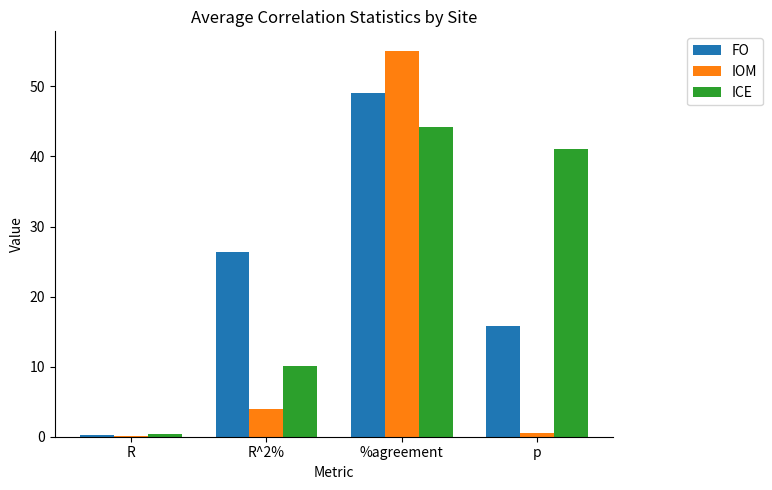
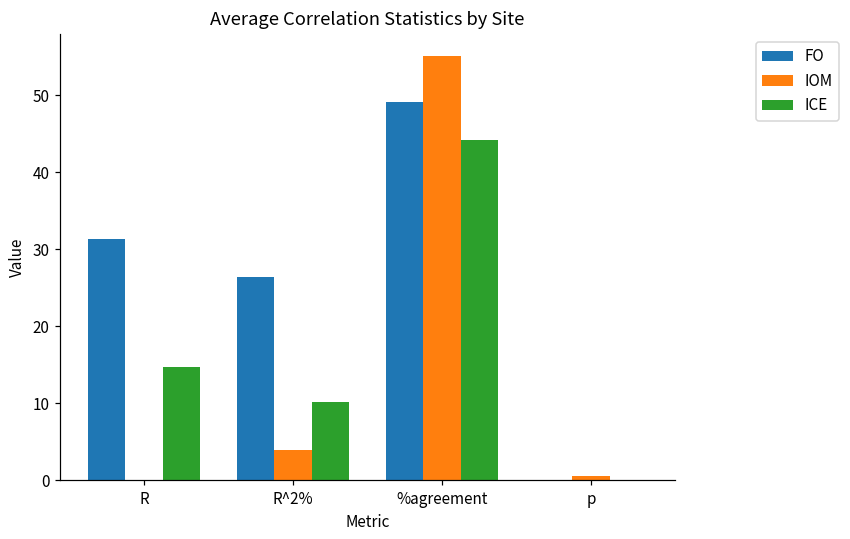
  {
    "FO": {
-     "R": 0,
+     "R": 31,
      "R^2%": 26,
      "%agreement": 49,
-     "p": 16
+     "p": 0
    },
    "IOM": {
      "R^2%": 4,
      "%agreement": 55,
      "p": 1
    },
    "ICE": {
-     "R": 0,
+     "R": 15,
      "R^2%": 10,
      "%agreement": 44,
-     "p": 41
+     "p": 0
    }
  }
